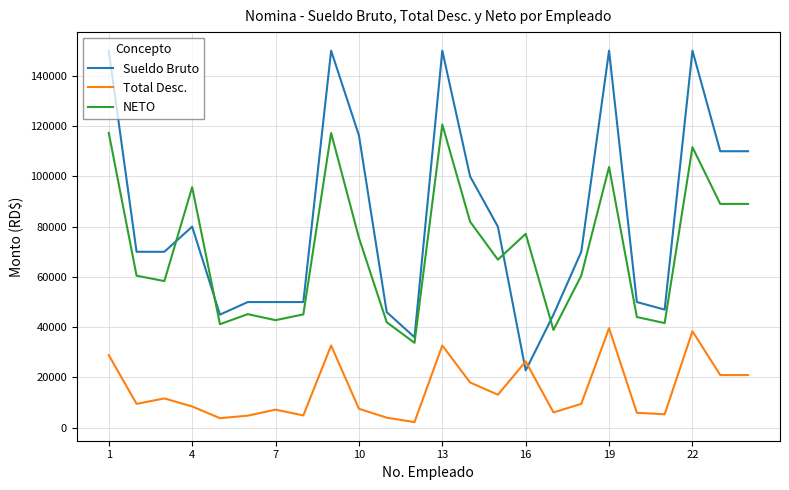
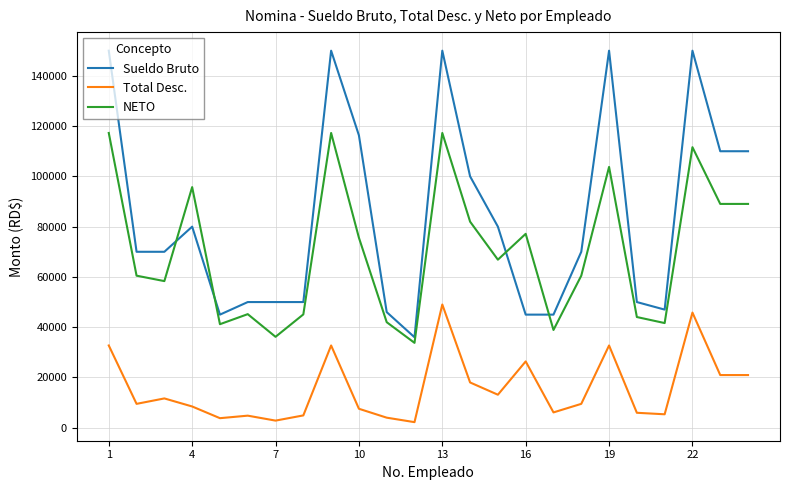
  {
    "Sueldo Bruto": {
      "4": 80000,
      "7": 50000,
      "10": 116000,
      "13": 150000,
-     "16": 23000,
+     "16": 45000,
      "19": 150000,
      "22": 150000
    },
    "Total Desc.": {
-     "1": 29000,
+     "1": 33000,
      "4": 8000,
-     "7": 7000,
+     "7": 3000,
      "10": 8000,
-     "13": 33000,
+     "13": 49000,
      "16": 26000,
-     "19": 40000,
-     "22": 38000
+     "19": 33000,
+     "22": 46000
    },
    "NETO": {
      "1": 117000,
      "4": 96000,
-     "7": 43000,
+     "7": 36000,
      "10": 76000,
-     "13": 121000,
+     "13": 117000,
      "16": 77000,
      "19": 104000,
      "22": 112000
    }
  }
